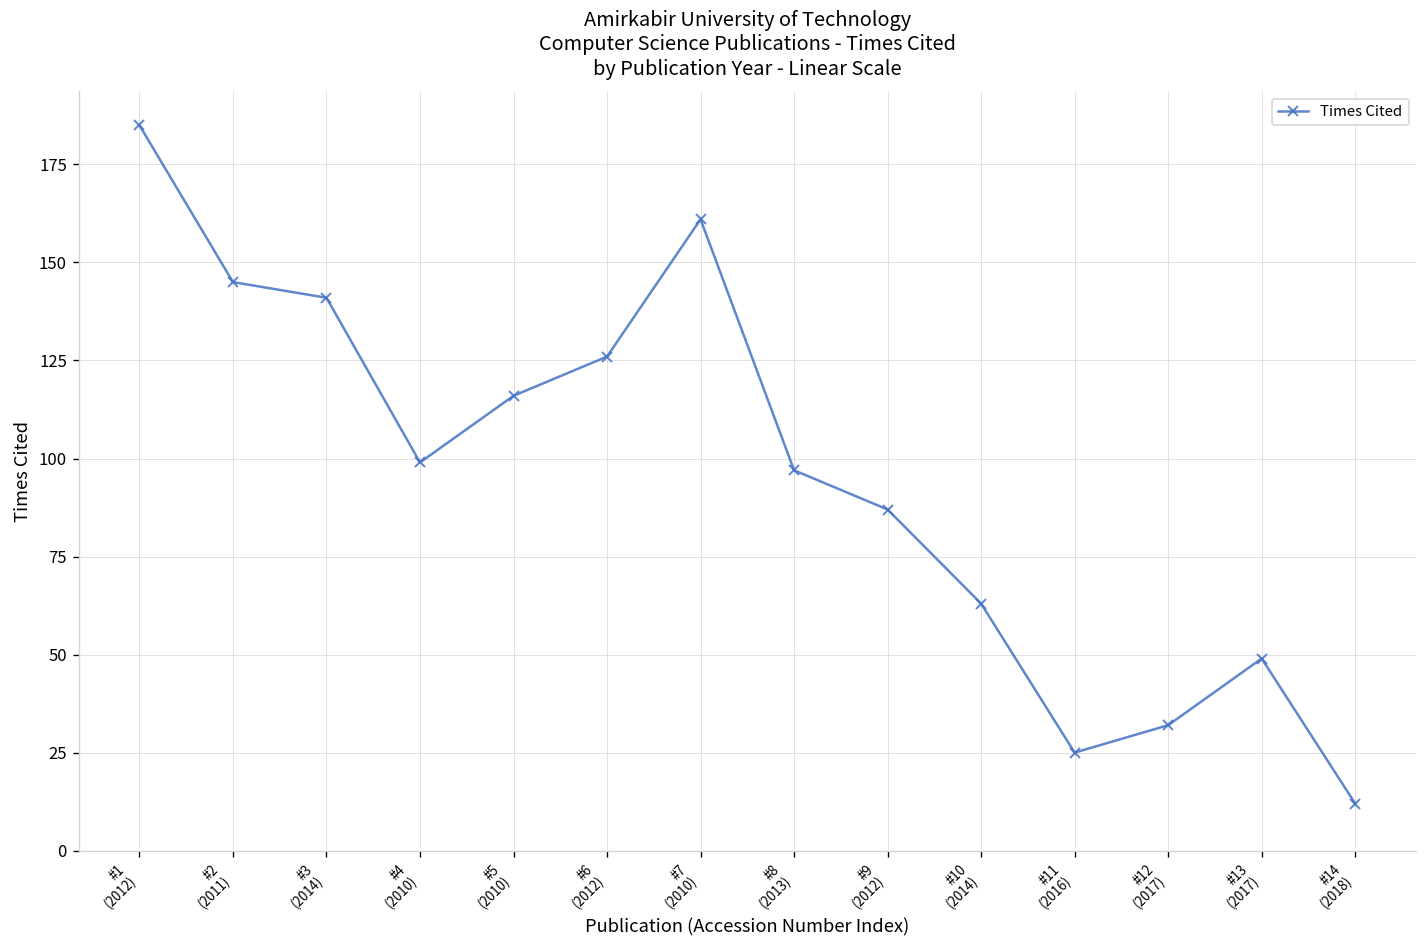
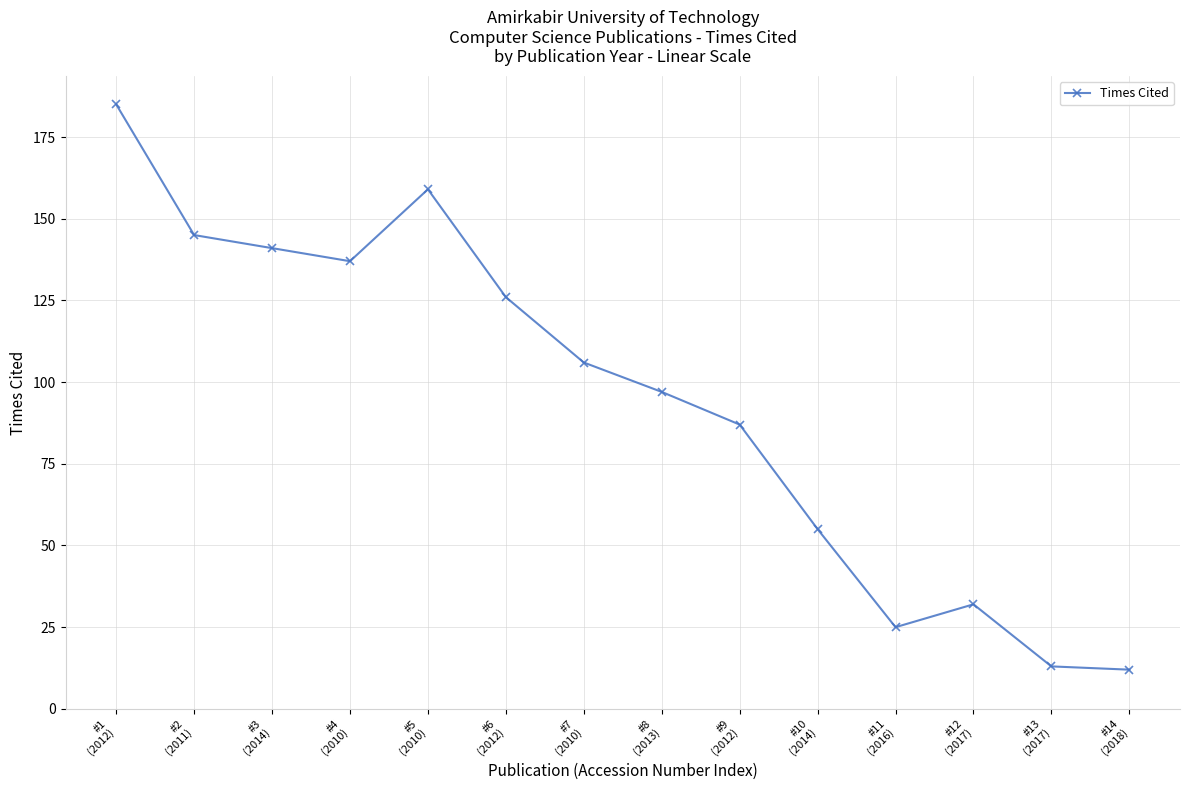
  {
    "#1 (2012)": 185,
    "#2 (2011)": 145,
    "#3 (2014)": 141,
-   "#4 (2010)": 99,
-   "#5 (2010)": 116,
+   "#4 (2010)": 137,
+   "#5 (2010)": 159,
    "#6 (2012)": 126,
-   "#7 (2010)": 161,
+   "#7 (2010)": 106,
    "#8 (2013)": 97,
    "#9 (2012)": 87,
-   "#10 (2014)": 63,
+   "#10 (2014)": 55,
    "#11 (2016)": 25,
    "#12 (2017)": 32,
-   "#13 (2017)": 49,
+   "#13 (2017)": 13,
    "#14 (2018)": 12
  }
